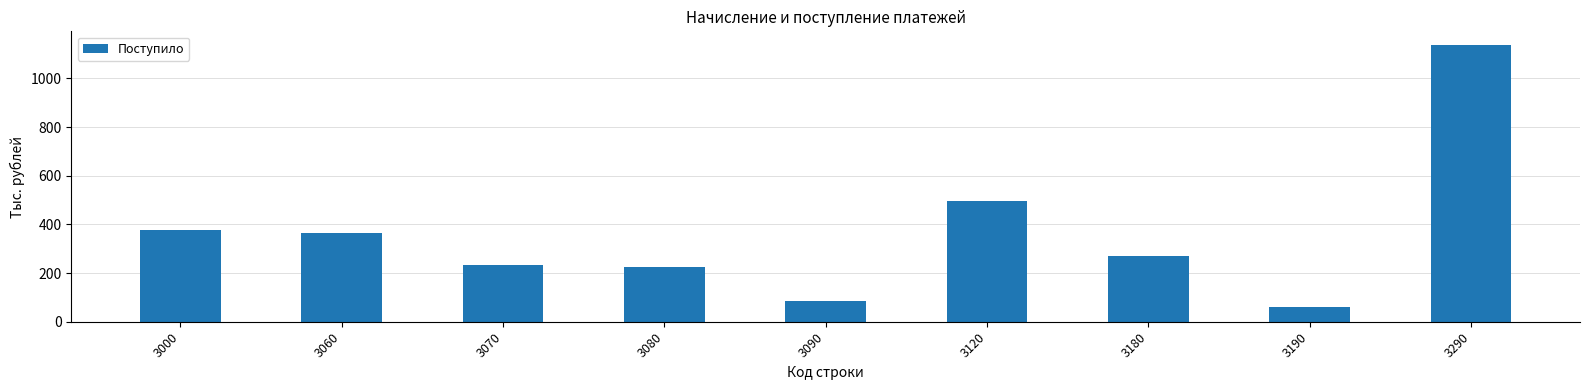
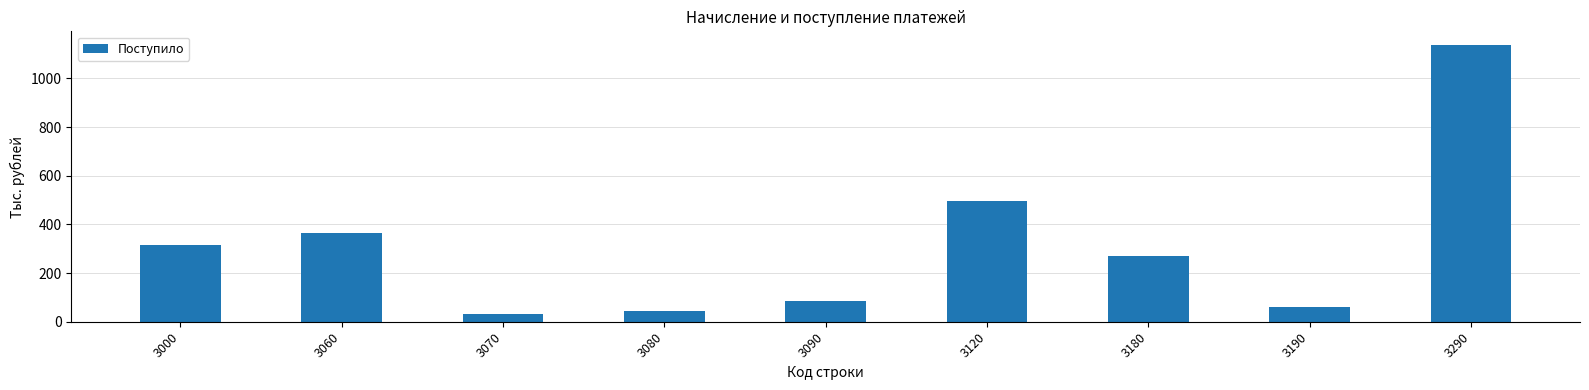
  {
-   "3000": 380,
+   "3000": 310,
    "3060": 370,
-   "3070": 240,
-   "3080": 230,
+   "3070": 30,
+   "3080": 40,
    "3090": 90,
    "3120": 500,
    "3180": 270,
    "3190": 60,
    "3290": 1140
  }
